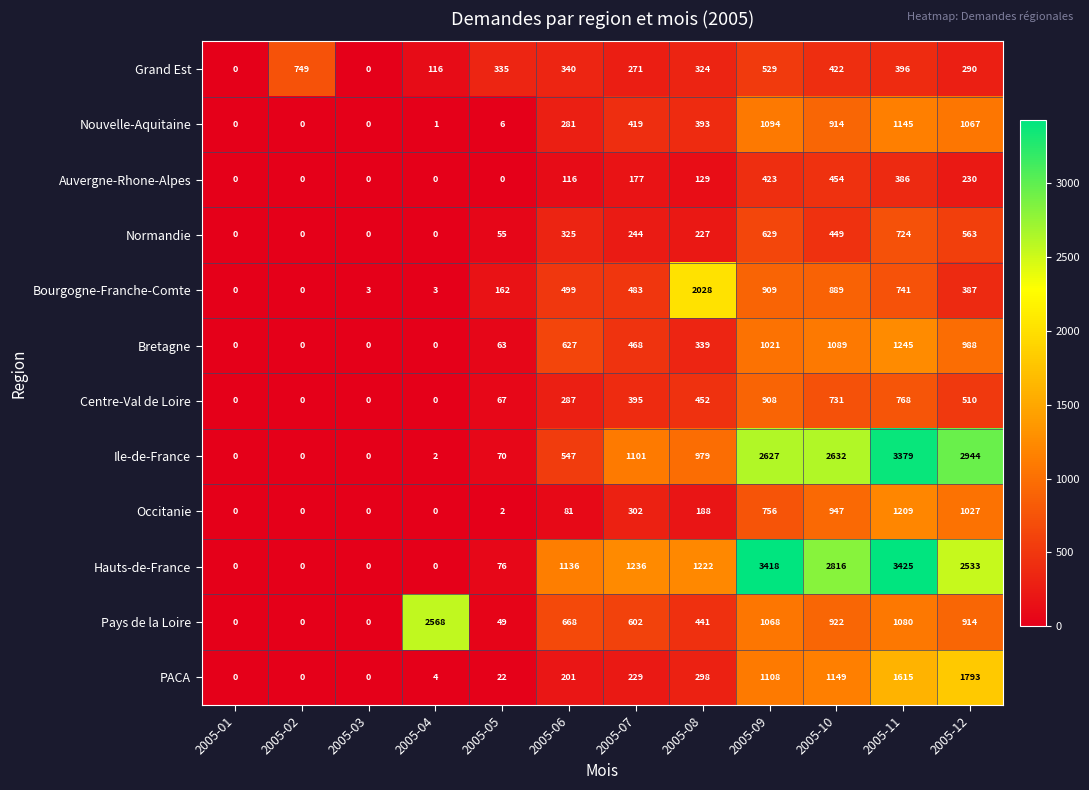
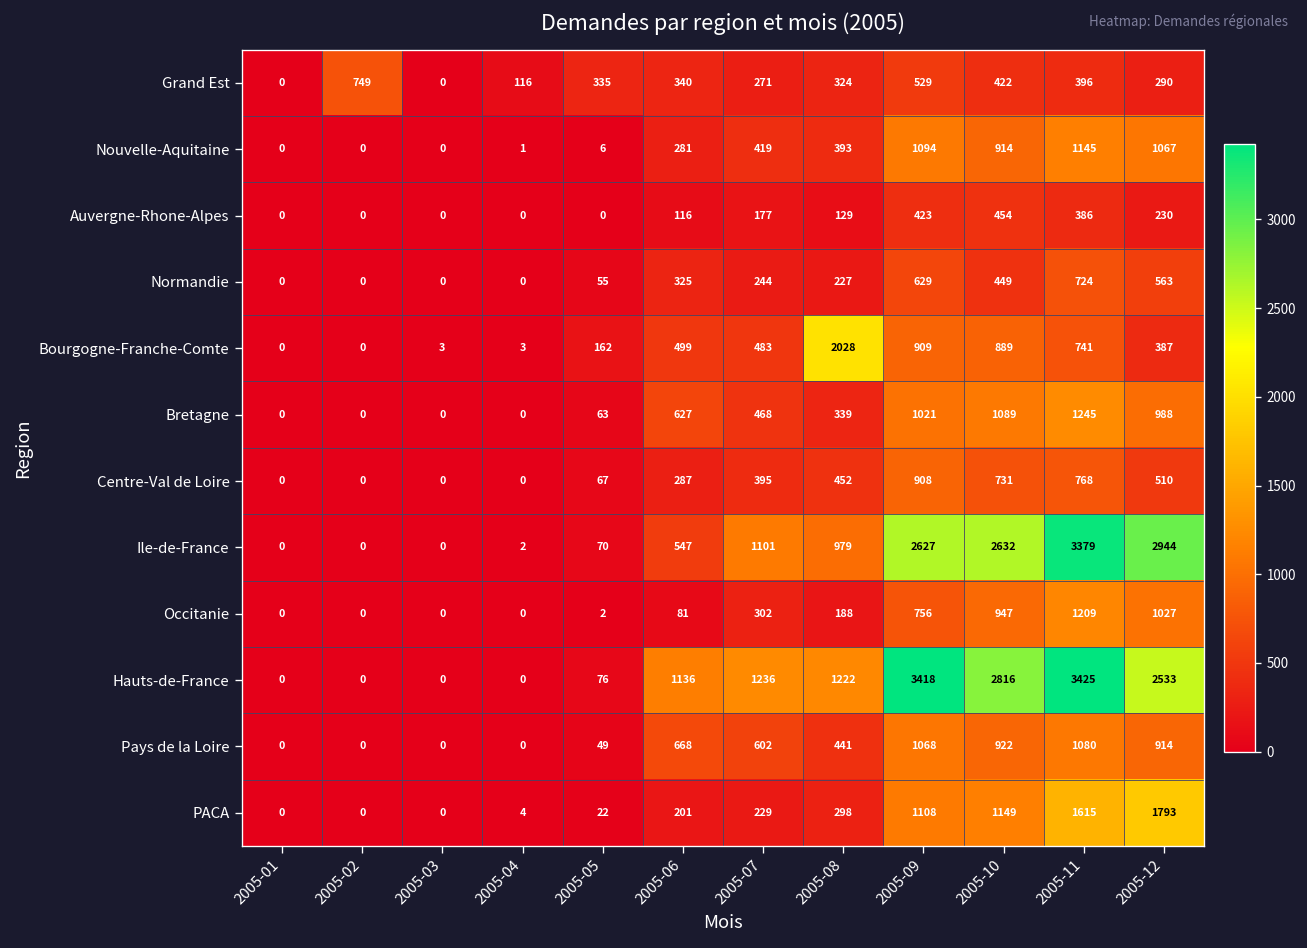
  {
    "Grand Est": {
      "2005-01": 0,
      "2005-02": 749,
      "2005-03": 0,
      "2005-04": 116,
      "2005-05": 335,
      "2005-06": 340,
      "2005-07": 271,
      "2005-08": 324,
      "2005-09": 529,
      "2005-10": 422,
      "2005-11": 396,
      "2005-12": 290
    },
    "Nouvelle-Aquitaine": {
      "2005-01": 0,
      "2005-02": 0,
      "2005-03": 0,
      "2005-04": 1,
      "2005-05": 6,
      "2005-06": 281,
      "2005-07": 419,
      "2005-08": 393,
      "2005-09": 1094,
      "2005-10": 914,
      "2005-11": 1145,
      "2005-12": 1067
    },
    "Auvergne-Rhone-Alpes": {
      "2005-01": 0,
      "2005-02": 0,
      "2005-03": 0,
      "2005-04": 0,
      "2005-05": 0,
      "2005-06": 116,
      "2005-07": 177,
      "2005-08": 129,
      "2005-09": 423,
      "2005-10": 454,
      "2005-11": 386,
      "2005-12": 230
    },
    "Normandie": {
      "2005-01": 0,
      "2005-02": 0,
      "2005-03": 0,
      "2005-04": 0,
      "2005-05": 55,
      "2005-06": 325,
      "2005-07": 244,
      "2005-08": 227,
      "2005-09": 629,
      "2005-10": 449,
      "2005-11": 724,
      "2005-12": 563
    },
    "Bourgogne-Franche-Comte": {
      "2005-01": 0,
      "2005-02": 0,
      "2005-03": 3,
      "2005-04": 3,
      "2005-05": 162,
      "2005-06": 499,
      "2005-07": 483,
      "2005-08": 2028,
      "2005-09": 909,
      "2005-10": 889,
      "2005-11": 741,
      "2005-12": 387
    },
    "Bretagne": {
      "2005-01": 0,
      "2005-02": 0,
      "2005-03": 0,
      "2005-04": 0,
      "2005-05": 63,
      "2005-06": 627,
      "2005-07": 468,
      "2005-08": 339,
      "2005-09": 1021,
      "2005-10": 1089,
      "2005-11": 1245,
      "2005-12": 988
    },
    "Centre-Val de Loire": {
      "2005-01": 0,
      "2005-02": 0,
      "2005-03": 0,
      "2005-04": 0,
      "2005-05": 67,
      "2005-06": 287,
      "2005-07": 395,
      "2005-08": 452,
      "2005-09": 908,
      "2005-10": 731,
      "2005-11": 768,
      "2005-12": 510
    },
    "Ile-de-France": {
      "2005-01": 0,
      "2005-02": 0,
      "2005-03": 0,
      "2005-04": 2,
      "2005-05": 70,
      "2005-06": 547,
      "2005-07": 1101,
      "2005-08": 979,
      "2005-09": 2627,
      "2005-10": 2632,
      "2005-11": 3379,
      "2005-12": 2944
    },
    "Occitanie": {
      "2005-01": 0,
      "2005-02": 0,
      "2005-03": 0,
      "2005-04": 0,
      "2005-05": 2,
      "2005-06": 81,
      "2005-07": 302,
      "2005-08": 188,
      "2005-09": 756,
      "2005-10": 947,
      "2005-11": 1209,
      "2005-12": 1027
    },
    "Hauts-de-France": {
      "2005-01": 0,
      "2005-02": 0,
      "2005-03": 0,
      "2005-04": 0,
      "2005-05": 76,
      "2005-06": 1136,
      "2005-07": 1236,
      "2005-08": 1222,
      "2005-09": 3418,
      "2005-10": 2816,
      "2005-11": 3425,
      "2005-12": 2533
    },
    "Pays de la Loire": {
      "2005-01": 0,
      "2005-02": 0,
      "2005-03": 0,
-     "2005-04": 2568,
+     "2005-04": 0,
      "2005-05": 49,
      "2005-06": 668,
      "2005-07": 602,
      "2005-08": 441,
      "2005-09": 1068,
      "2005-10": 922,
      "2005-11": 1080,
      "2005-12": 914
    },
    "PACA": {
      "2005-01": 0,
      "2005-02": 0,
      "2005-03": 0,
      "2005-04": 4,
      "2005-05": 22,
      "2005-06": 201,
      "2005-07": 229,
      "2005-08": 298,
      "2005-09": 1108,
      "2005-10": 1149,
      "2005-11": 1615,
      "2005-12": 1793
    }
  }
